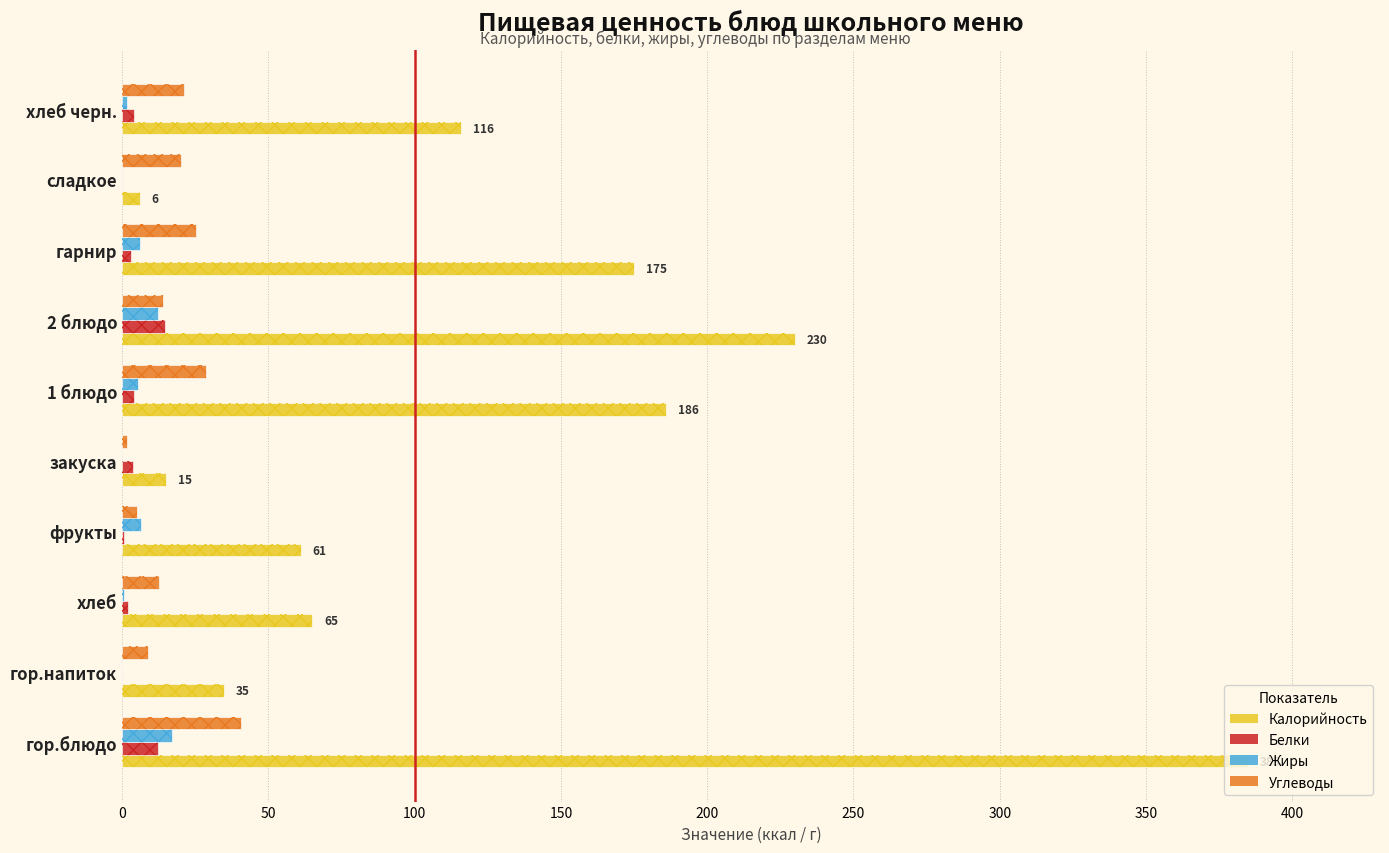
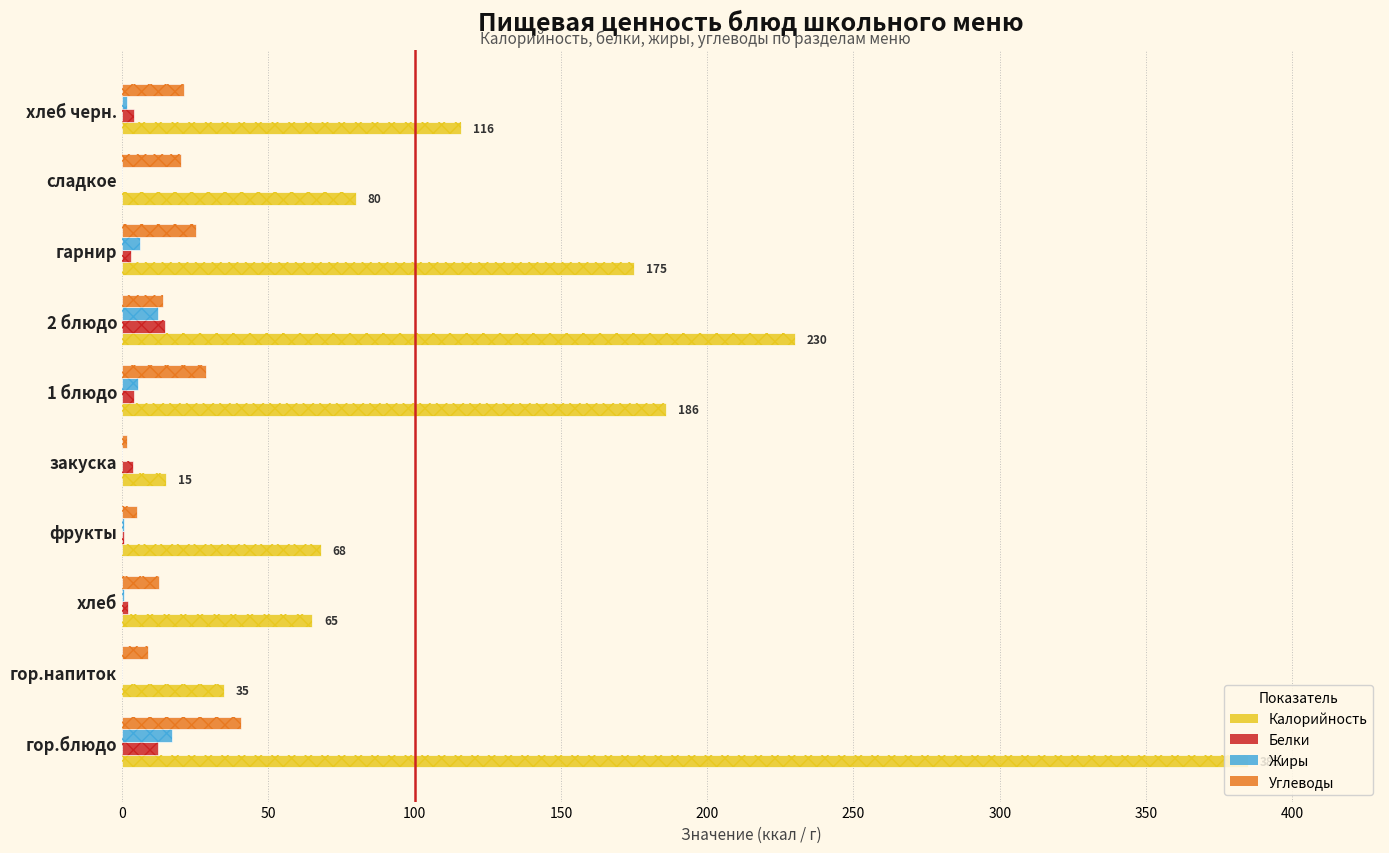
  {
    "Калорийность": {
      "хлеб черн.": 116,
-     "сладкое": 6,
+     "сладкое": 80,
      "гарнир": 175,
      "2 блюдо": 230,
      "1 блюдо": 186,
      "закуска": 15,
-     "фрукты": 61,
+     "фрукты": 68,
      "хлеб": 65,
      "гор.напиток": 35
    },
    "Белки": {
      "хлеб черн.": 4,
      "гарнир": 3,
      "2 блюдо": 15,
      "1 блюдо": 4,
      "закуска": 4,
      "хлеб": 2,
      "гор.блюдо": 12
    },
    "Жиры": {
      "хлеб черн.": 2,
      "сладкое": 0,
      "гарнир": 6,
      "2 блюдо": 12,
      "1 блюдо": 6,
      "закуска": 0,
-     "фрукты": 7,
+     "фрукты": 1,
      "гор.напиток": 0,
      "гор.блюдо": 17
    },
    "Углеводы": {
      "хлеб черн.": 21,
      "сладкое": 20,
      "гарнир": 25,
      "2 блюдо": 14,
      "1 блюдо": 29,
      "закуска": 2,
      "фрукты": 5,
      "хлеб": 13,
      "гор.напиток": 9,
      "гор.блюдо": 41
    }
  }
